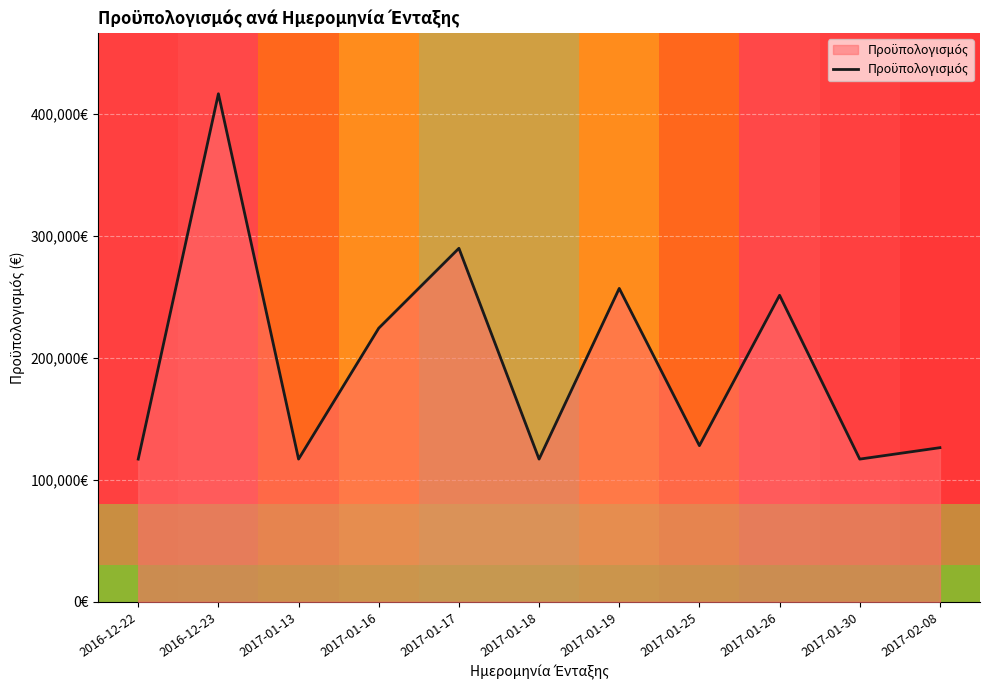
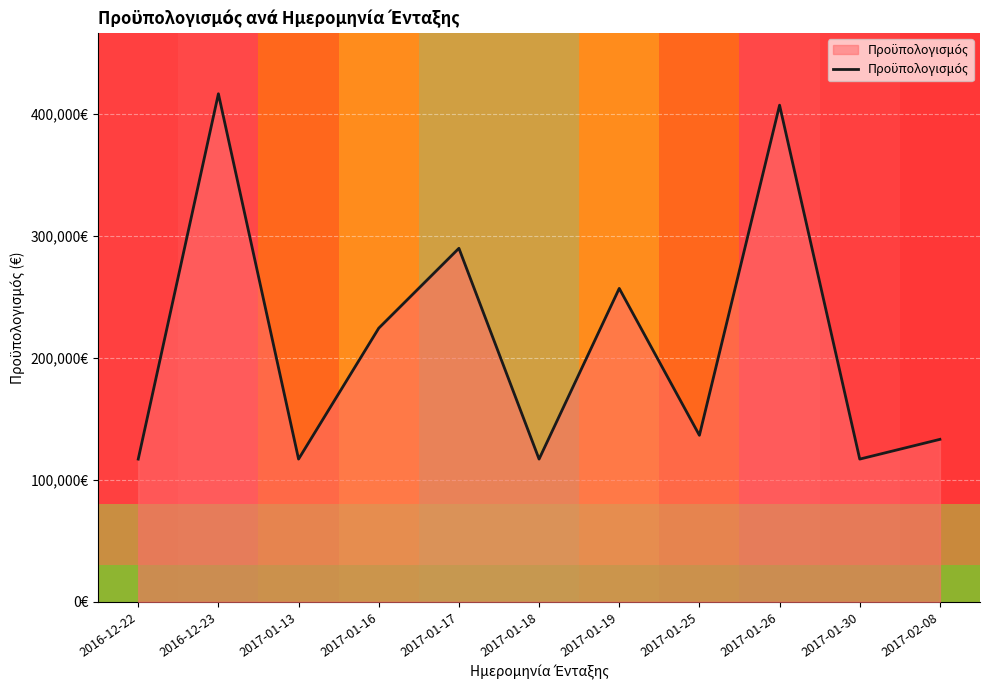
  {
    "2016-12-22": "117,000€",
    "2016-12-23": "417,000€",
    "2017-01-13": "117,000€",
    "2017-01-16": "224,000€",
    "2017-01-17": "290,000€",
    "2017-01-18": "117,000€",
    "2017-01-19": "257,000€",
-   "2017-01-25": "128,000€",
-   "2017-01-26": "251,000€",
+   "2017-01-25": "137,000€",
+   "2017-01-26": "407,000€",
    "2017-01-30": "117,000€",
-   "2017-02-08": "126,000€"
+   "2017-02-08": "133,000€"
  }
